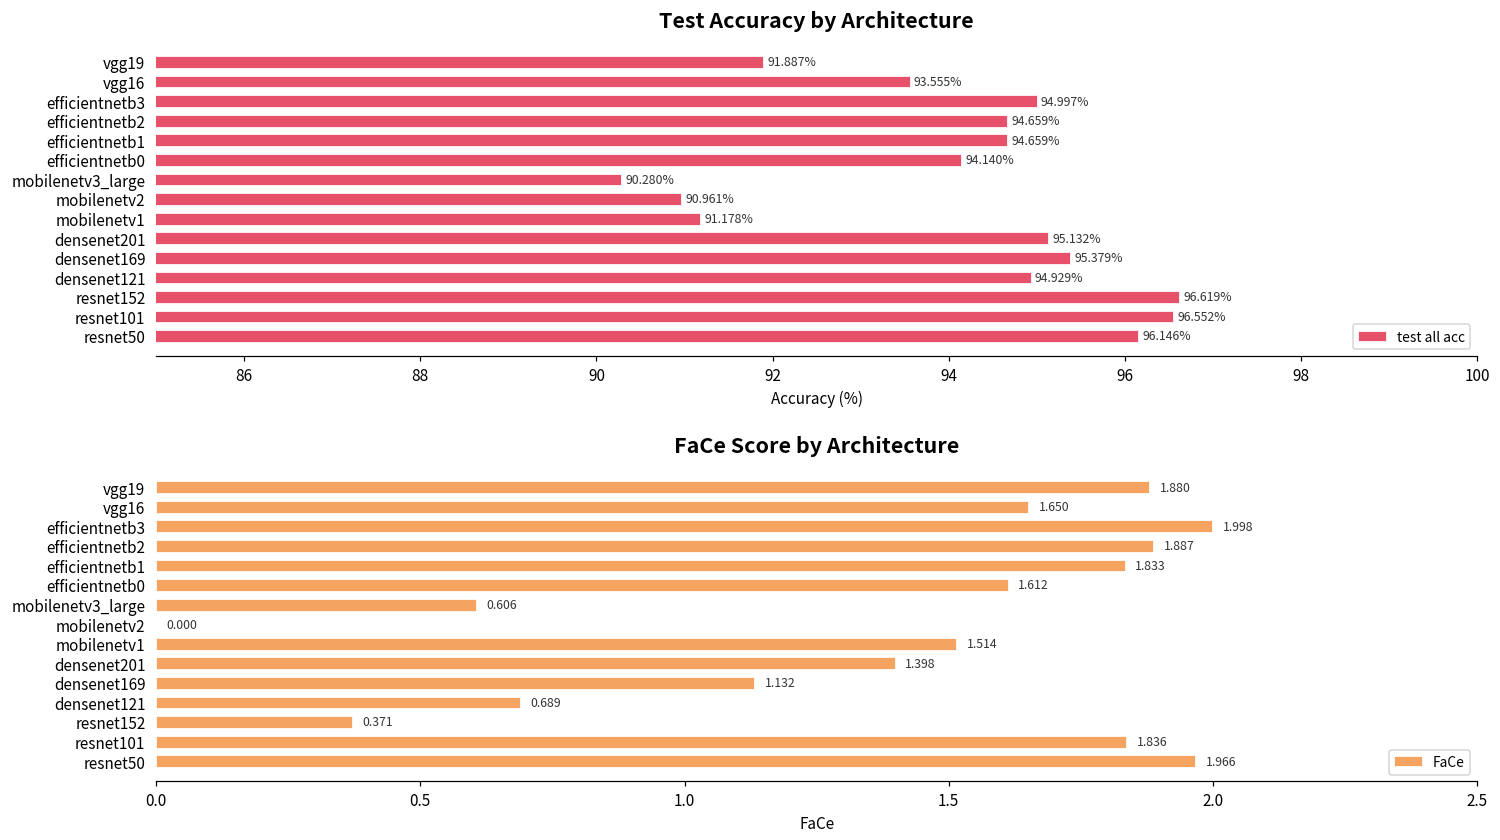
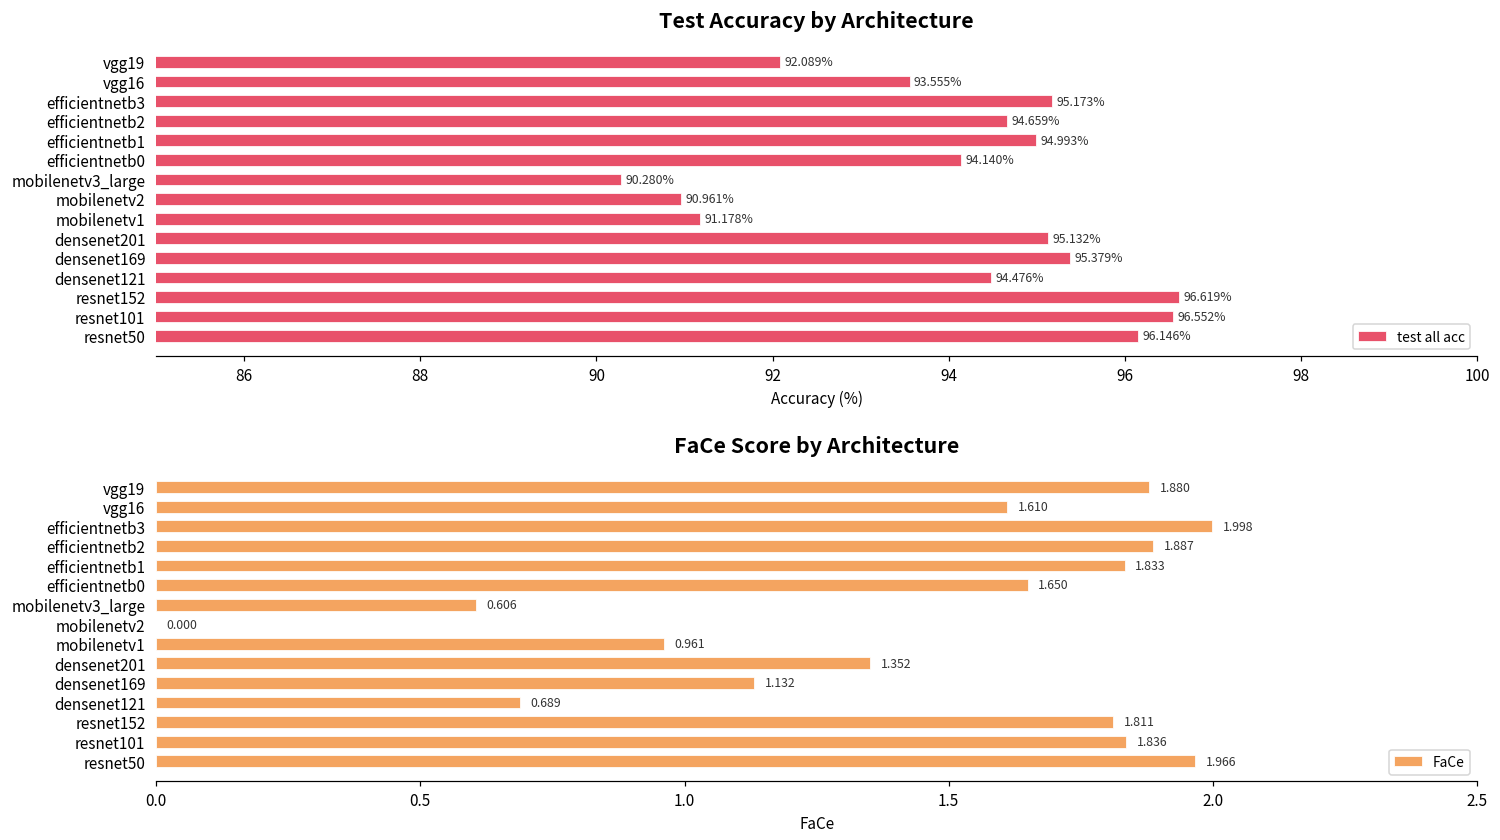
  {
    "Test Accuracy by Architecture": {
-     "vgg19": "91.887%",
+     "vgg19": "92.089%",
      "vgg16": "93.555%",
-     "efficientnetb3": "94.997%",
+     "efficientnetb3": "95.173%",
      "efficientnetb2": "94.659%",
-     "efficientnetb1": "94.659%",
+     "efficientnetb1": "94.993%",
      "efficientnetb0": "94.140%",
      "mobilenetv3_large": "90.280%",
      "mobilenetv2": "90.961%",
      "mobilenetv1": "91.178%",
      "densenet201": "95.132%",
      "densenet169": "95.379%",
-     "densenet121": "94.929%",
+     "densenet121": "94.476%",
      "resnet152": "96.619%",
      "resnet101": "96.552%",
      "resnet50": "96.146%"
    },
    "FaCe Score by Architecture": {
      "vgg19": "1.880",
-     "vgg16": "1.650",
+     "vgg16": "1.610",
      "efficientnetb3": "1.998",
      "efficientnetb2": "1.887",
      "efficientnetb1": "1.833",
-     "efficientnetb0": "1.612",
+     "efficientnetb0": "1.650",
      "mobilenetv3_large": "0.606",
      "mobilenetv2": "0.000",
-     "mobilenetv1": "1.514",
-     "densenet201": "1.398",
+     "mobilenetv1": "0.961",
+     "densenet201": "1.352",
      "densenet169": "1.132",
      "densenet121": "0.689",
-     "resnet152": "0.371",
+     "resnet152": "1.811",
      "resnet101": "1.836",
      "resnet50": "1.966"
    }
  }
